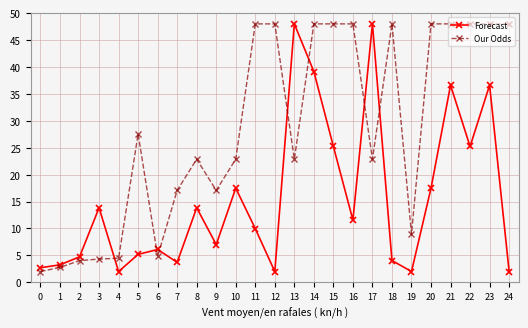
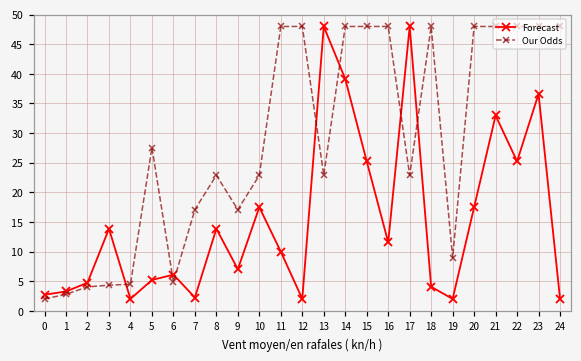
  {
    "Forecast": {
      "0": 3,
      "1": 3,
      "2": 5,
      "3": 14,
      "4": 2,
      "5": 5,
      "6": 6,
-     "7": 4,
+     "7": 2,
      "8": 14,
      "9": 7,
      "10": 17,
      "11": 10,
      "12": 2,
      "13": 48,
      "14": 39,
      "15": 25,
      "16": 12,
      "17": 48,
      "18": 4,
      "19": 2,
      "20": 17,
-     "21": 37,
+     "21": 33,
      "22": 25,
      "23": 37,
      "24": 2
    },
    "Our Odds": {
      "0": 2,
      "1": 3,
      "2": 4,
      "3": 4,
      "4": 4,
      "5": 28,
      "6": 5,
      "7": 17,
      "8": 23,
      "9": 17,
      "10": 23,
      "11": 48,
      "12": 48,
      "13": 23,
      "14": 48,
      "15": 48,
      "16": 48,
      "17": 23,
      "18": 48,
      "19": 9,
      "20": 48
    }
  }
